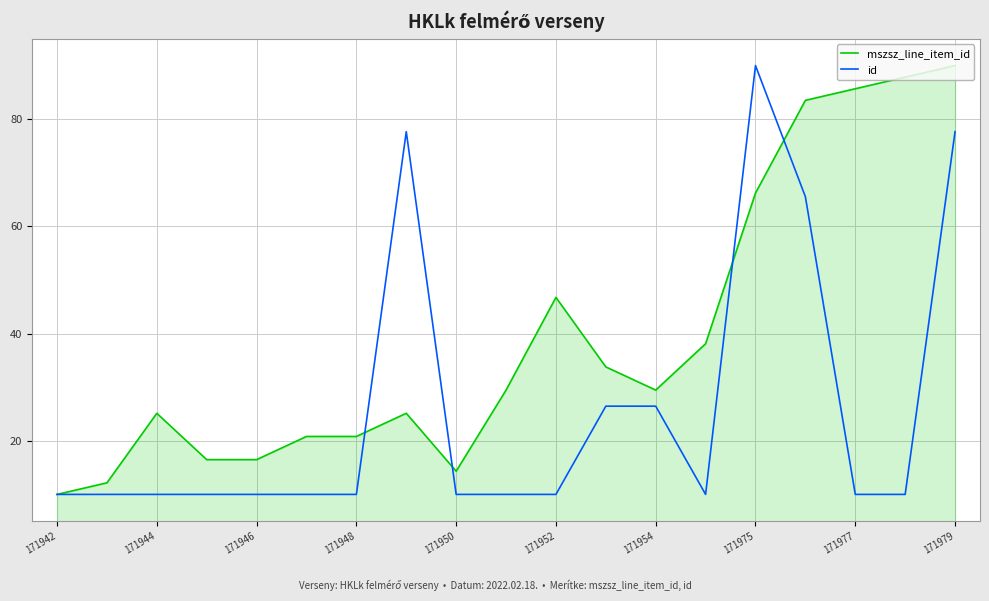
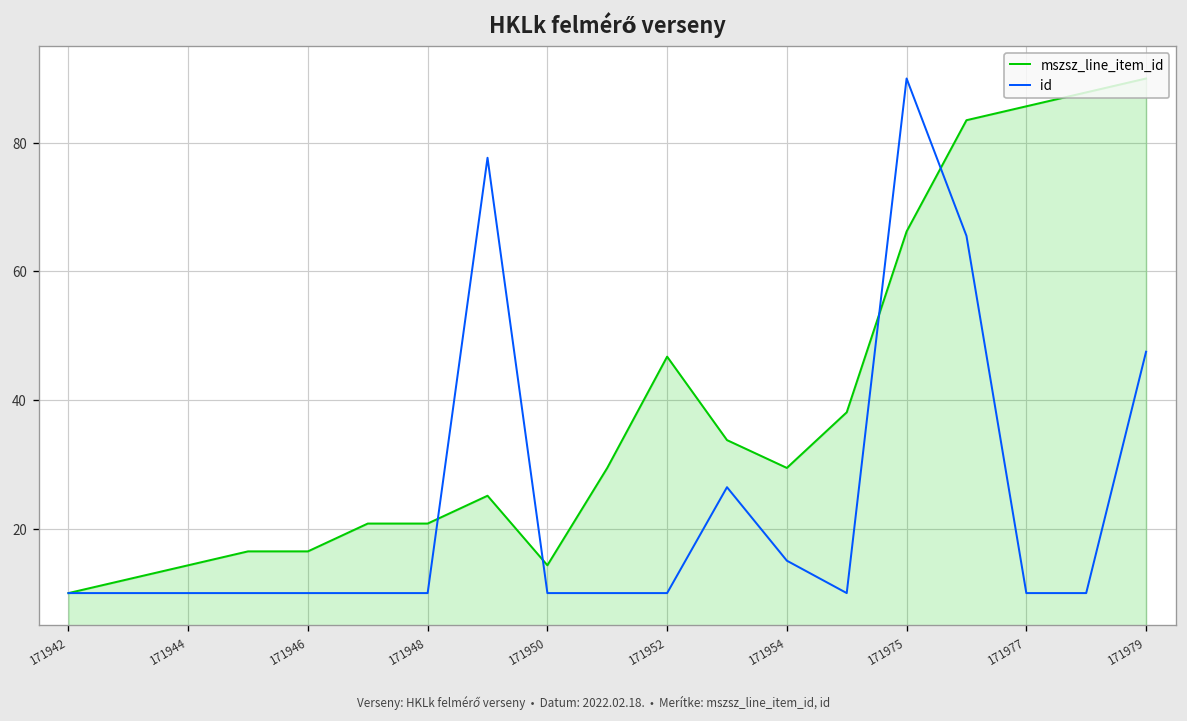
  {
    "mszsz_line_item_id": {
-     "171944": 25,
+     "171944": 14,
      "171946": 16,
      "171948": 21,
      "171950": 14,
      "171952": 47,
      "171954": 29,
      "171975": 66,
      "171977": 86
    },
    "id": {
      "171944": 10,
      "171946": 10,
      "171948": 10,
      "171950": 10,
      "171952": 10,
-     "171954": 26,
+     "171954": 15,
      "171975": 90,
      "171977": 10,
-     "171979": 78
+     "171979": 48
    }
  }
